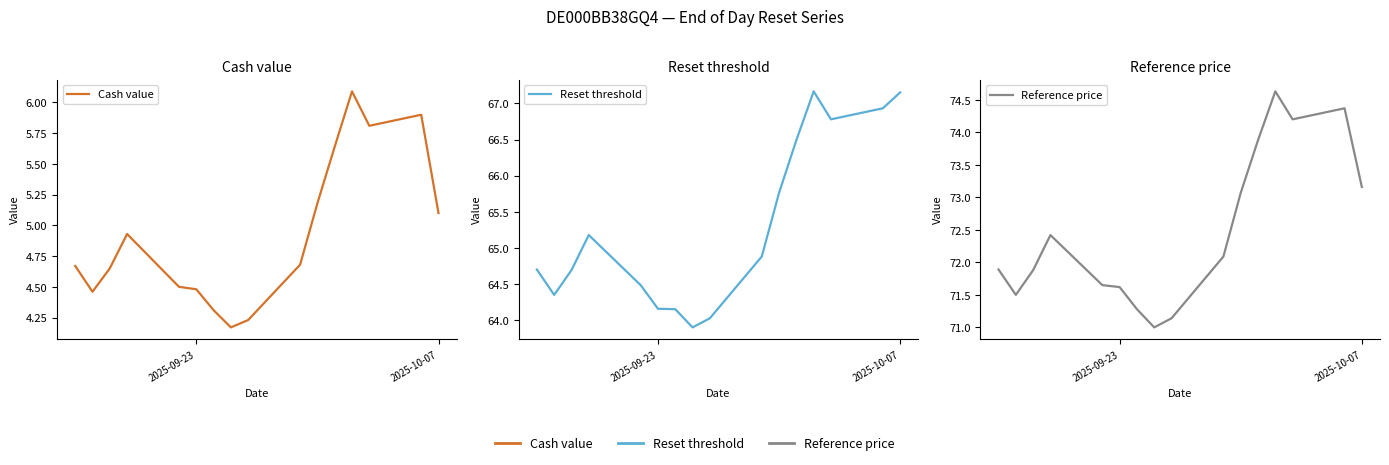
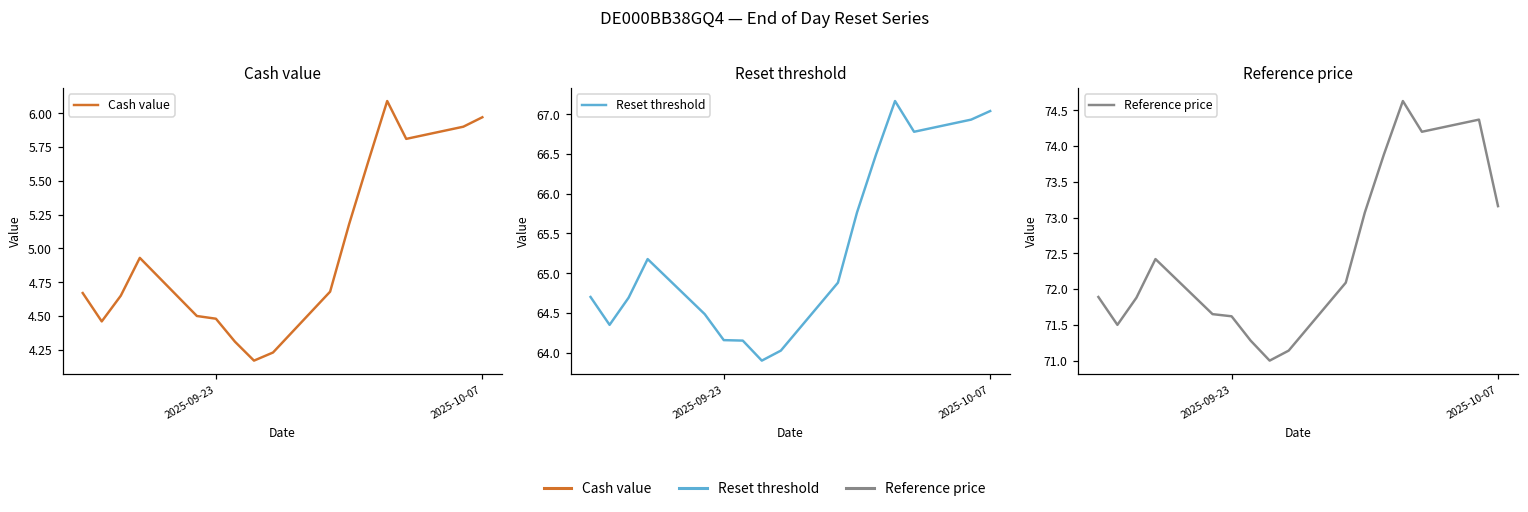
  {
    "Cash value": {
      "2025-09-23": 4.48,
-     "2025-10-07": 5.10
+     "2025-10-07": 5.97
    },
    "Reset threshold": {
      "2025-09-23": 64.2,
-     "2025-10-07": 67.2
+     "2025-10-07": 67.0
    },
    "Reference price": {
      "2025-09-23": 71.6,
      "2025-10-07": 73.2
    }
  }
